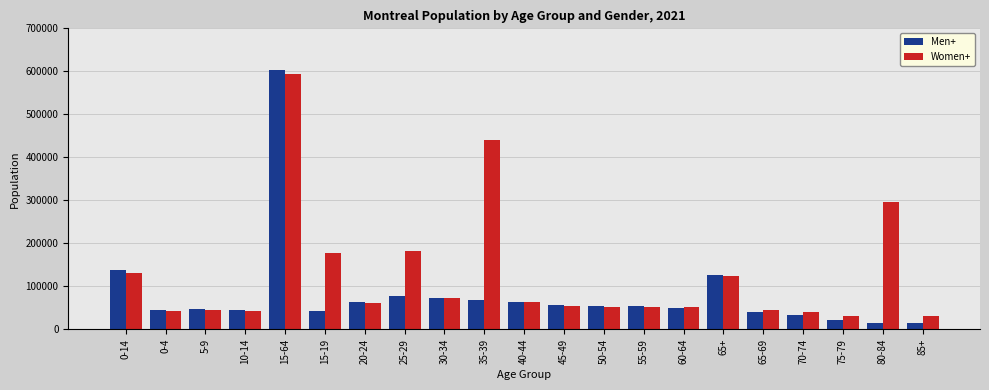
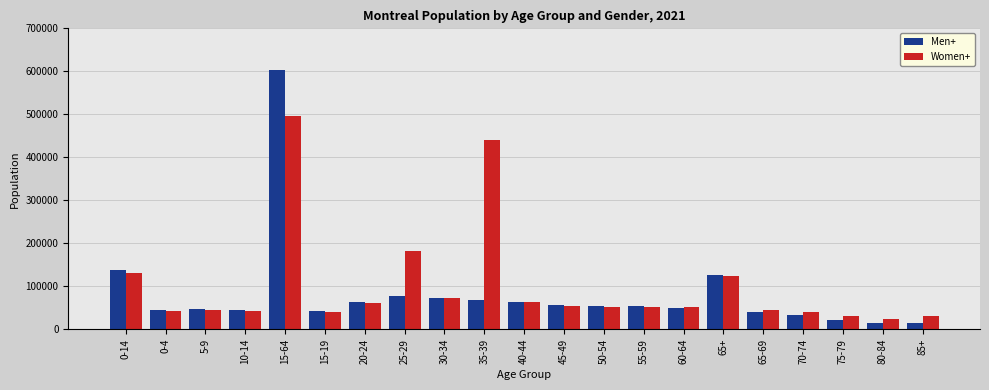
  {
    "Men+": {
      "0-14": 140000,
      "0-4": 50000,
      "5-9": 50000,
      "10-14": 50000,
      "15-64": 600000,
      "15-19": 40000,
      "20-24": 60000,
      "25-29": 80000,
      "30-34": 70000,
      "35-39": 70000,
      "40-44": 60000,
      "45-49": 60000,
      "50-54": 50000,
      "55-59": 60000,
      "60-64": 50000,
      "65+": 130000,
      "65-69": 40000,
      "70-74": 30000,
      "75-79": 20000,
      "80-84": 20000,
      "85+": 20000
    },
    "Women+": {
      "0-14": 130000,
      "0-4": 40000,
      "5-9": 50000,
      "10-14": 40000,
-     "15-64": 590000,
-     "15-19": 180000,
+     "15-64": 500000,
+     "15-19": 40000,
      "20-24": 60000,
      "25-29": 180000,
      "30-34": 70000,
      "35-39": 440000,
      "40-44": 60000,
      "45-49": 50000,
      "50-54": 50000,
      "55-59": 50000,
      "60-64": 50000,
      "65+": 120000,
      "65-69": 40000,
      "70-74": 40000,
      "75-79": 30000,
-     "80-84": 300000,
+     "80-84": 20000,
      "85+": 30000
    }
  }
